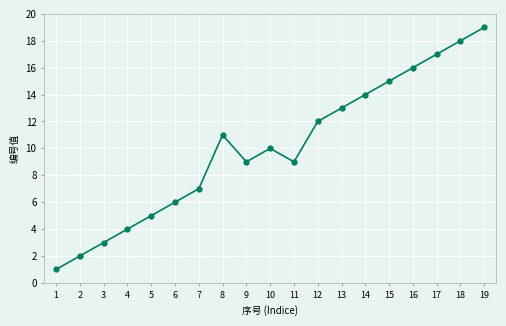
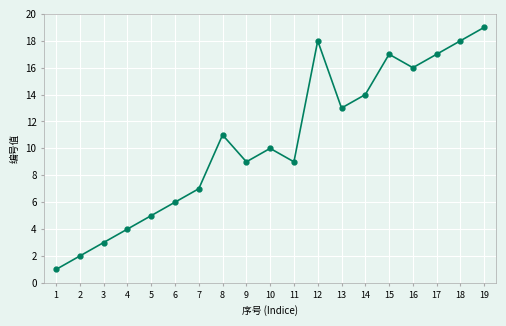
  {
    "1": 1,
    "2": 2,
    "3": 3,
    "4": 4,
    "5": 5,
    "6": 6,
    "7": 7,
    "8": 11,
    "9": 9,
    "10": 10,
    "11": 9,
-   "12": 12,
+   "12": 18,
    "13": 13,
    "14": 14,
-   "15": 15,
+   "15": 17,
    "16": 16,
    "17": 17,
    "18": 18,
    "19": 19
  }
